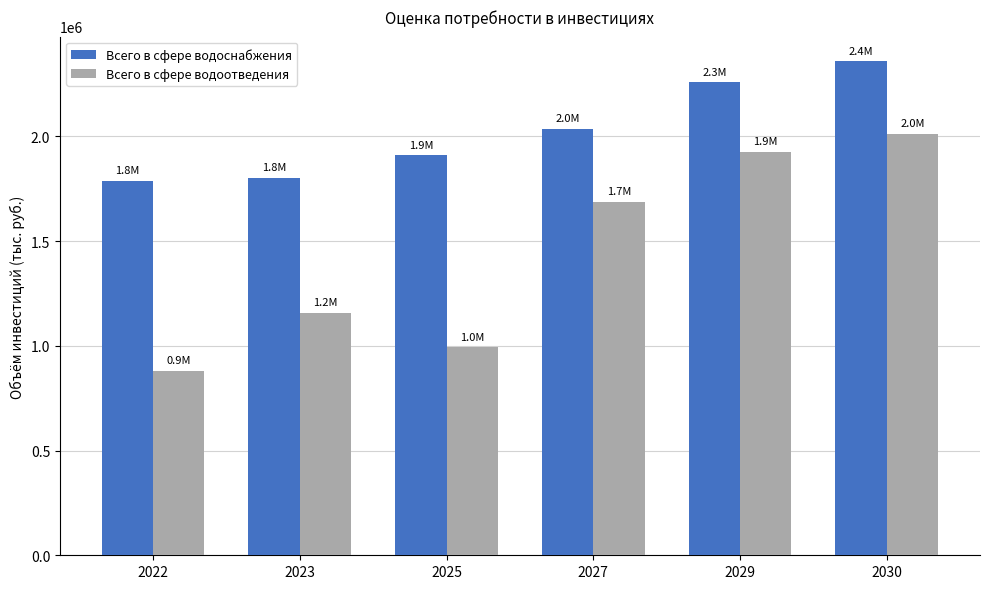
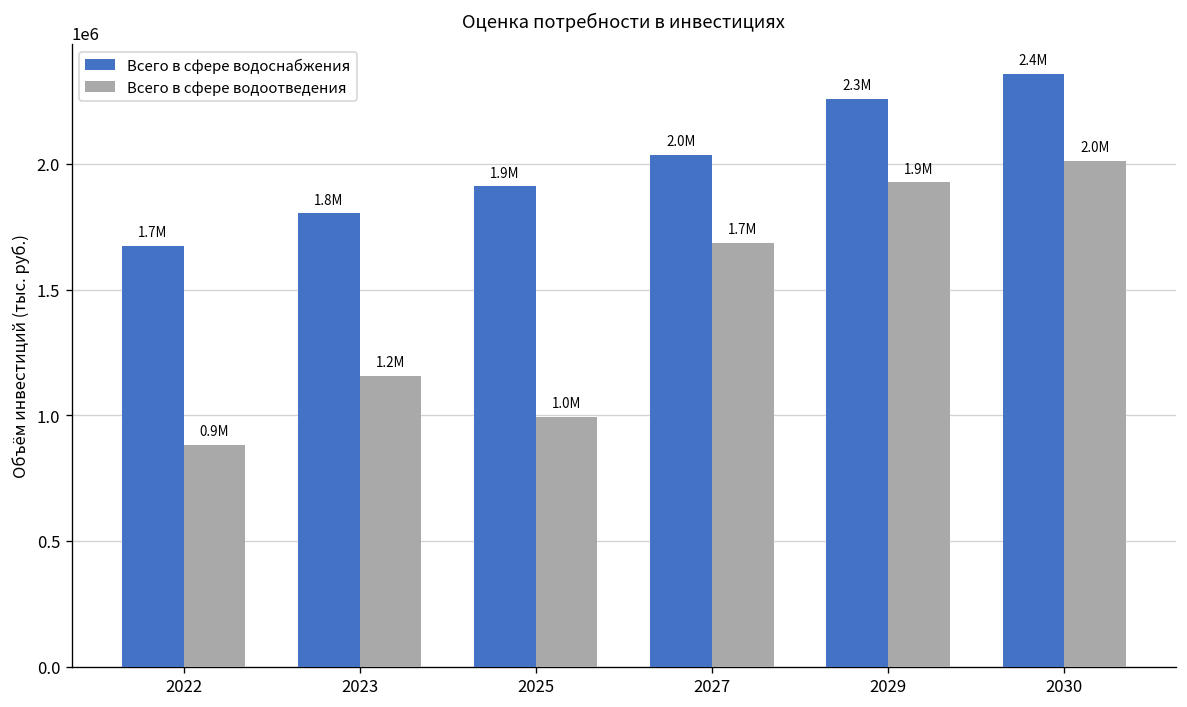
  {
    "Всего в сфере водоснабжения": {
-     "2022": "1.8M",
+     "2022": "1.7M",
      "2023": "1.8M",
      "2025": "1.9M",
      "2027": "2.0M",
      "2029": "2.3M",
      "2030": "2.4M"
    },
    "Всего в сфере водоотведения": {
      "2022": "0.9M",
      "2023": "1.2M",
      "2025": "1.0M",
      "2027": "1.7M",
      "2029": "1.9M",
      "2030": "2.0M"
    }
  }
